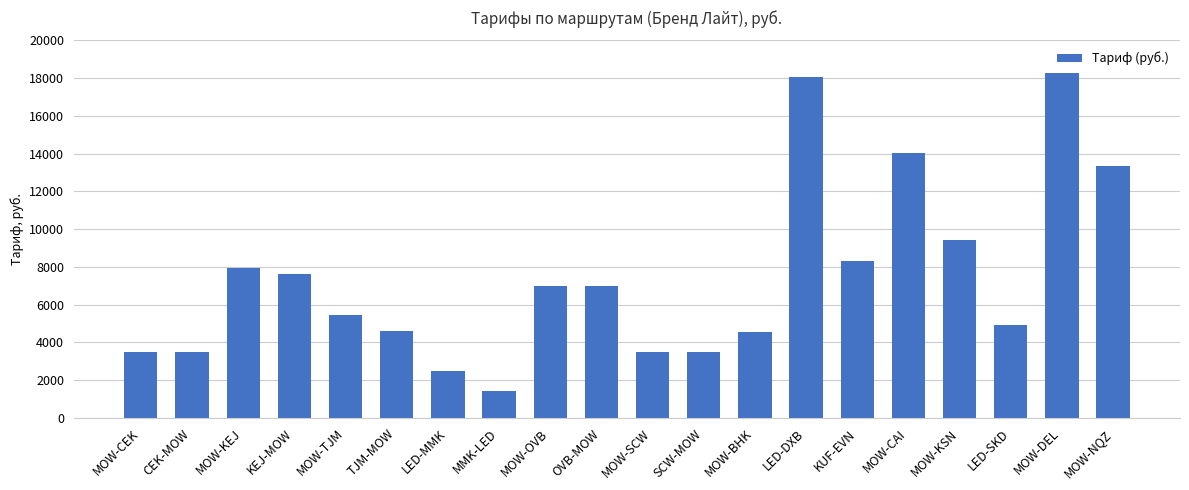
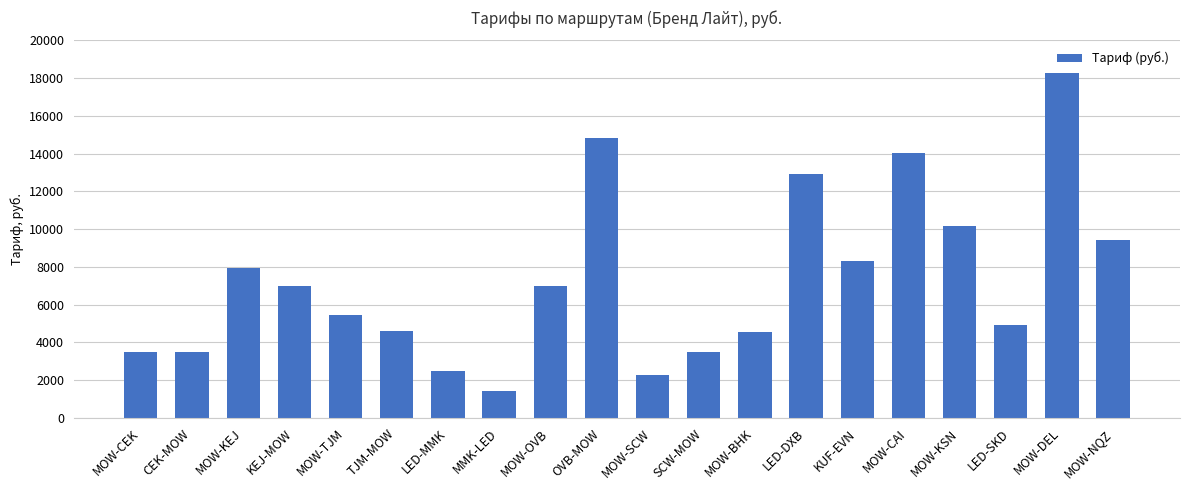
  {
    "MOW-CEK": 3500,
    "CEK-MOW": 3500,
    "MOW-KEJ": 7900,
-   "KEJ-MOW": 7600,
+   "KEJ-MOW": 7000,
    "MOW-TJM": 5400,
    "TJM-MOW": 4600,
    "LED-MMK": 2500,
    "MMK-LED": 1400,
    "MOW-OVB": 7000,
-   "OVB-MOW": 7000,
-   "MOW-SCW": 3500,
+   "OVB-MOW": 14800,
+   "MOW-SCW": 2300,
    "SCW-MOW": 3500,
    "MOW-BHK": 4600,
-   "LED-DXB": 18100,
+   "LED-DXB": 12900,
    "KUF-EVN": 8300,
    "MOW-CAI": 14000,
-   "MOW-KSN": 9400,
+   "MOW-KSN": 10200,
    "LED-SKD": 4900,
    "MOW-DEL": 18300,
-   "MOW-NQZ": 13300
+   "MOW-NQZ": 9400
  }
